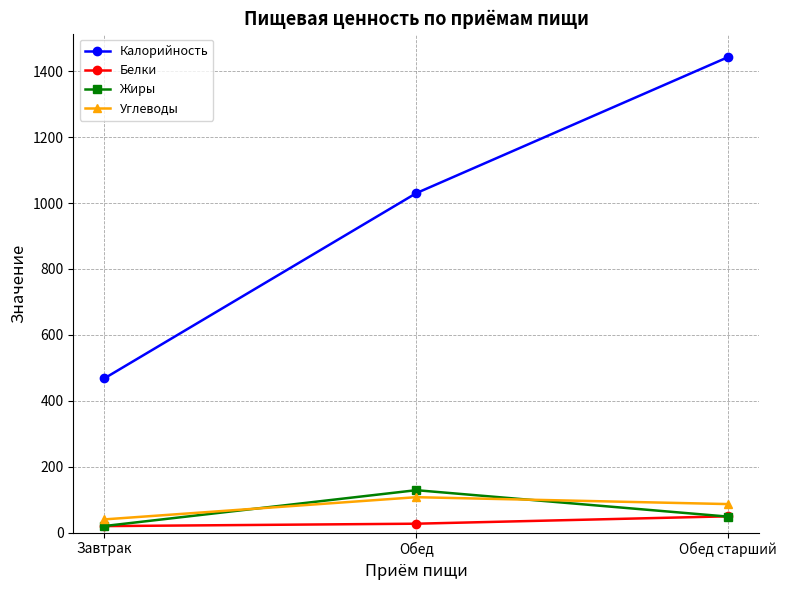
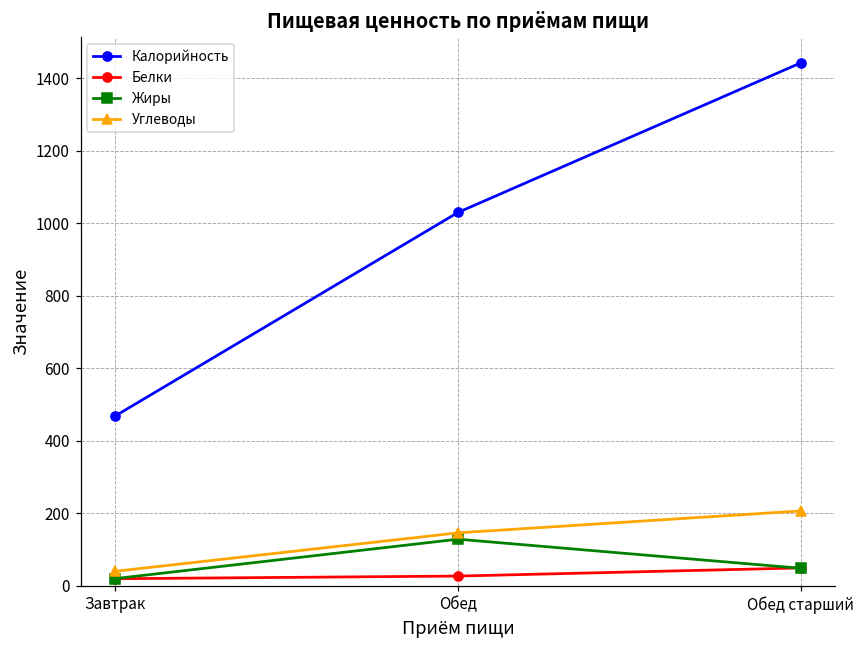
  {
    "Калорийность": {
      "Завтрак": 470,
      "Обед": 1030,
      "Обед старший": 1440
    },
    "Белки": {
      "Обед": 30
    },
    "Жиры": {
      "Обед": 130
    },
    "Углеводы": {
      "Завтрак": 40,
-     "Обед": 110,
-     "Обед старший": 90
+     "Обед": 150,
+     "Обед старший": 210
    }
  }
